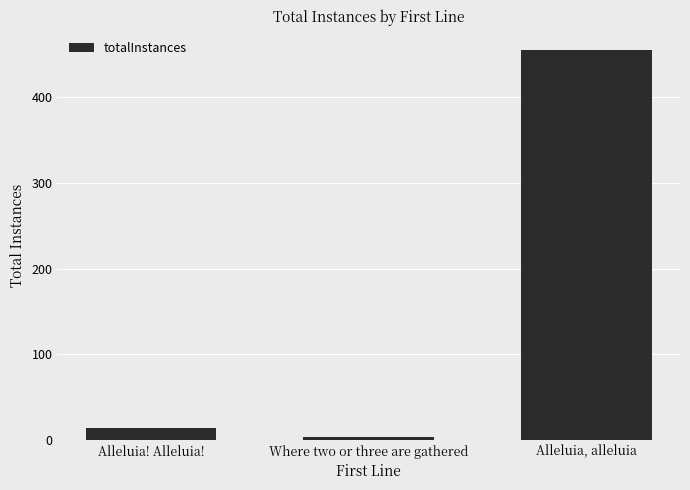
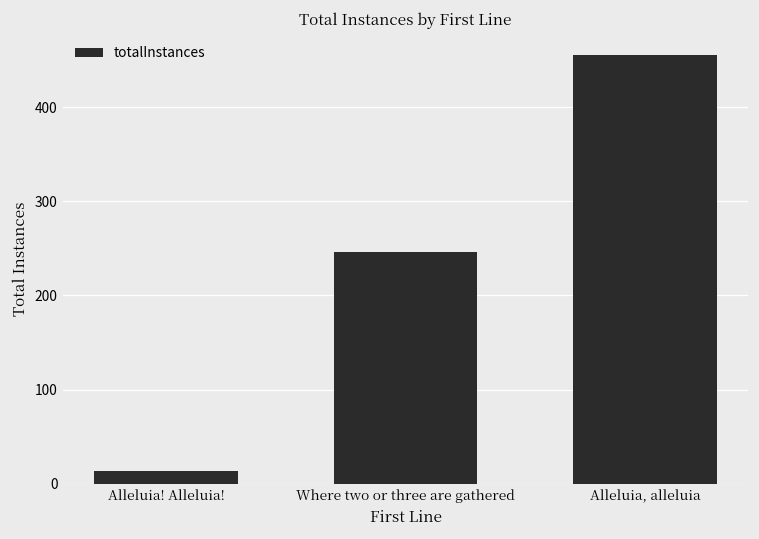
  {
    "Alleluia! Alleluia!": 10,
-   "Where two or three are gathered": 0,
+   "Where two or three are gathered": 250,
    "Alleluia, alleluia": 460
  }
